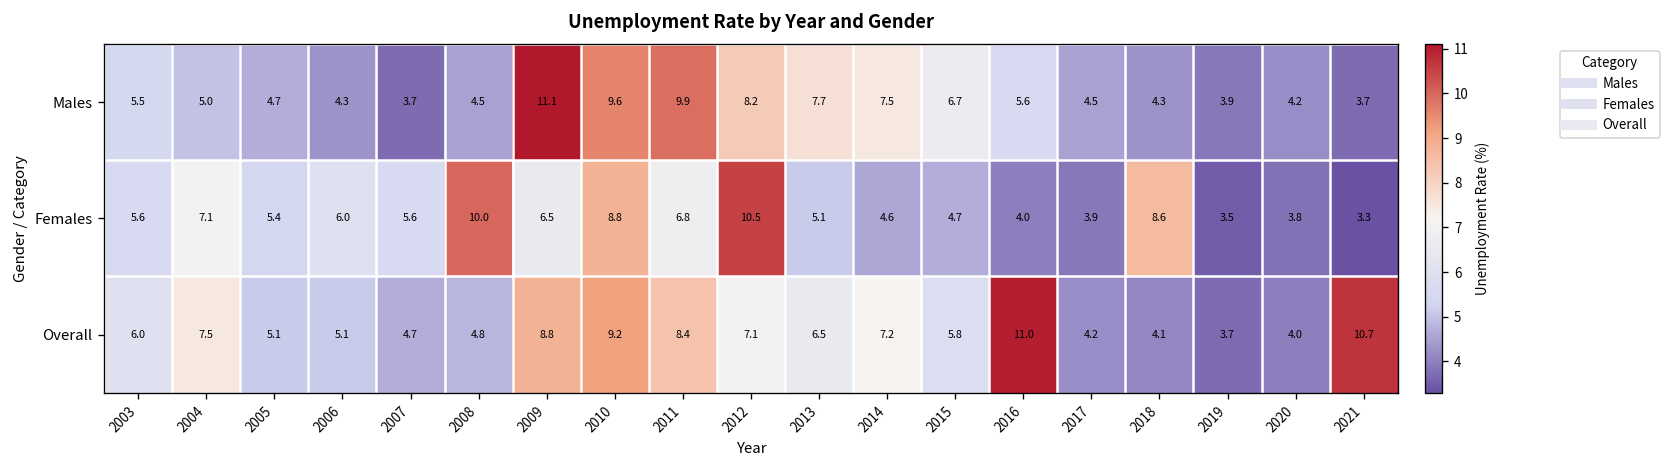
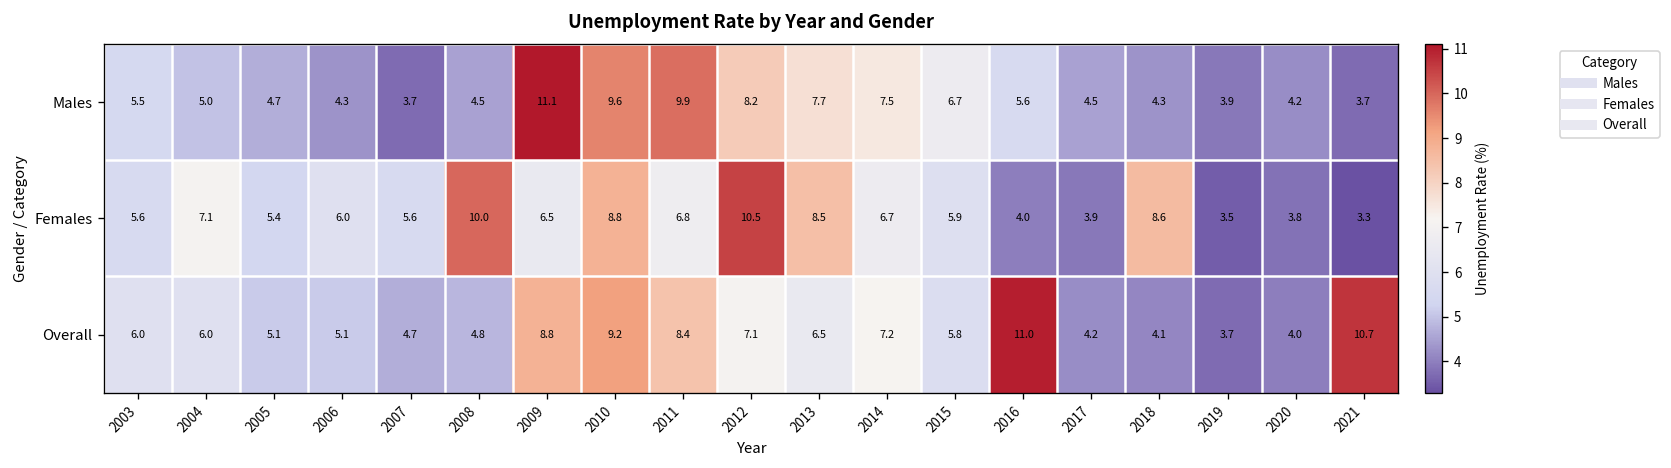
  {
    "Males": {
      "2003": 5.5,
      "2004": 5.0,
      "2005": 4.7,
      "2006": 4.3,
      "2007": 3.7,
      "2008": 4.5,
      "2009": 11.1,
      "2010": 9.6,
      "2011": 9.9,
      "2012": 8.2,
      "2013": 7.7,
      "2014": 7.5,
      "2015": 6.7,
      "2016": 5.6,
      "2017": 4.5,
      "2018": 4.3,
      "2019": 3.9,
      "2020": 4.2,
      "2021": 3.7
    },
    "Females": {
      "2003": 5.6,
      "2004": 7.1,
      "2005": 5.4,
      "2006": 6.0,
      "2007": 5.6,
      "2008": 10.0,
      "2009": 6.5,
      "2010": 8.8,
      "2011": 6.8,
      "2012": 10.5,
-     "2013": 5.1,
-     "2014": 4.6,
-     "2015": 4.7,
+     "2013": 8.5,
+     "2014": 6.7,
+     "2015": 5.9,
      "2016": 4.0,
      "2017": 3.9,
      "2018": 8.6,
      "2019": 3.5,
      "2020": 3.8,
      "2021": 3.3
    },
    "Overall": {
      "2003": 6.0,
-     "2004": 7.5,
+     "2004": 6.0,
      "2005": 5.1,
      "2006": 5.1,
      "2007": 4.7,
      "2008": 4.8,
      "2009": 8.8,
      "2010": 9.2,
      "2011": 8.4,
      "2012": 7.1,
      "2013": 6.5,
      "2014": 7.2,
      "2015": 5.8,
      "2016": 11.0,
      "2017": 4.2,
      "2018": 4.1,
      "2019": 3.7,
      "2020": 4.0,
      "2021": 10.7
    }
  }
